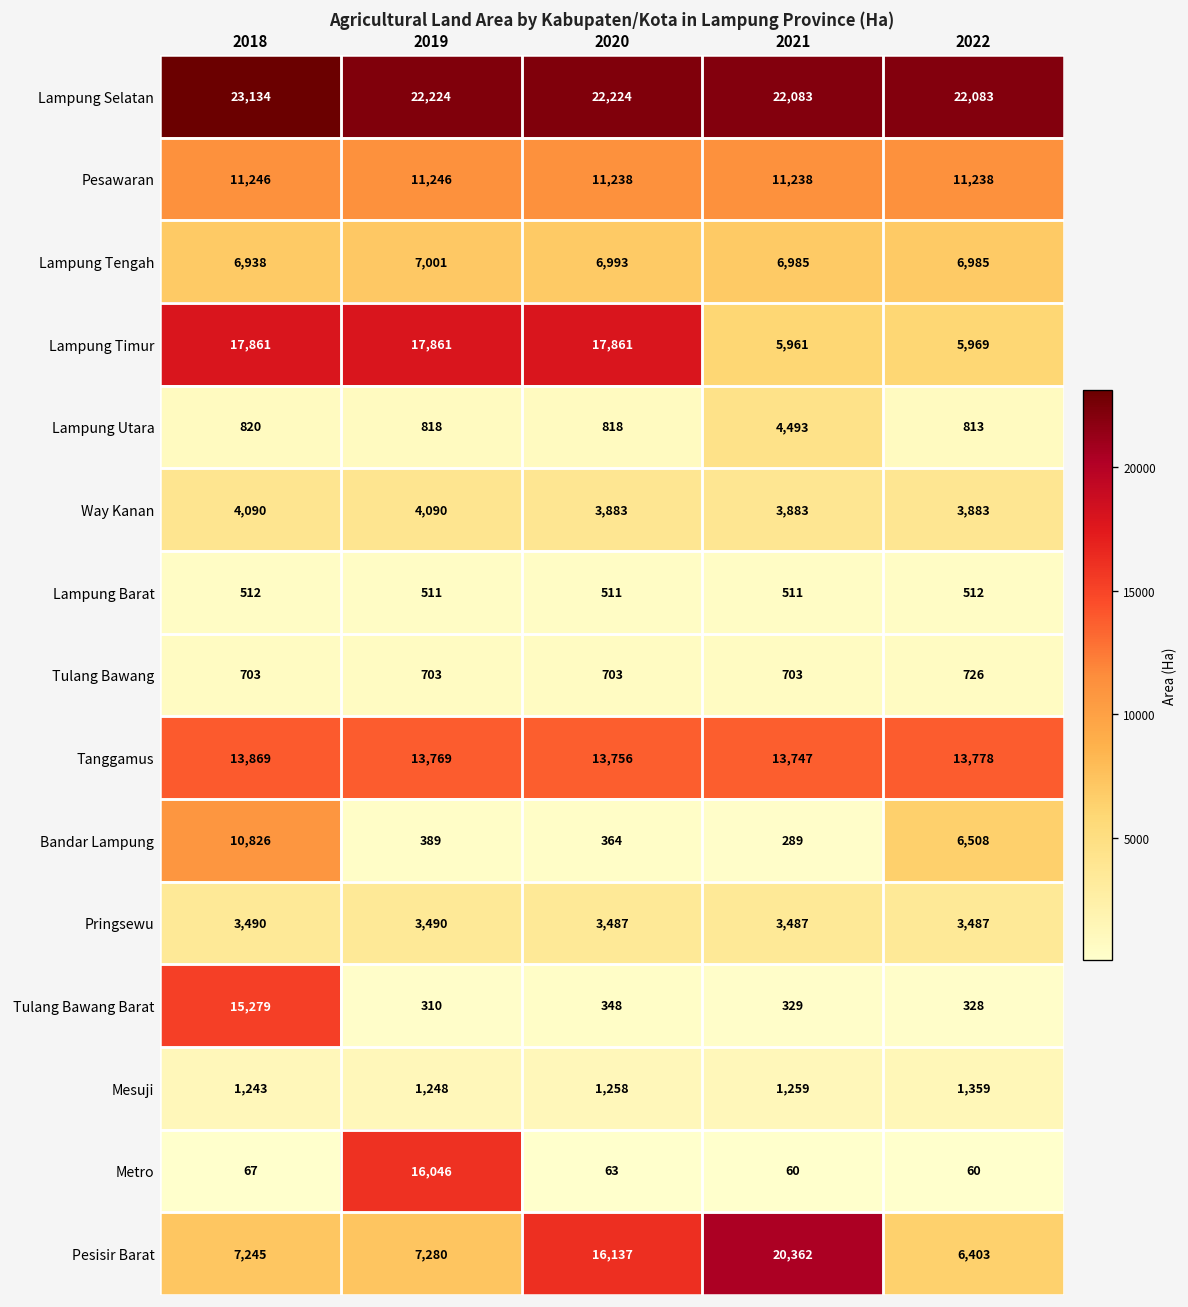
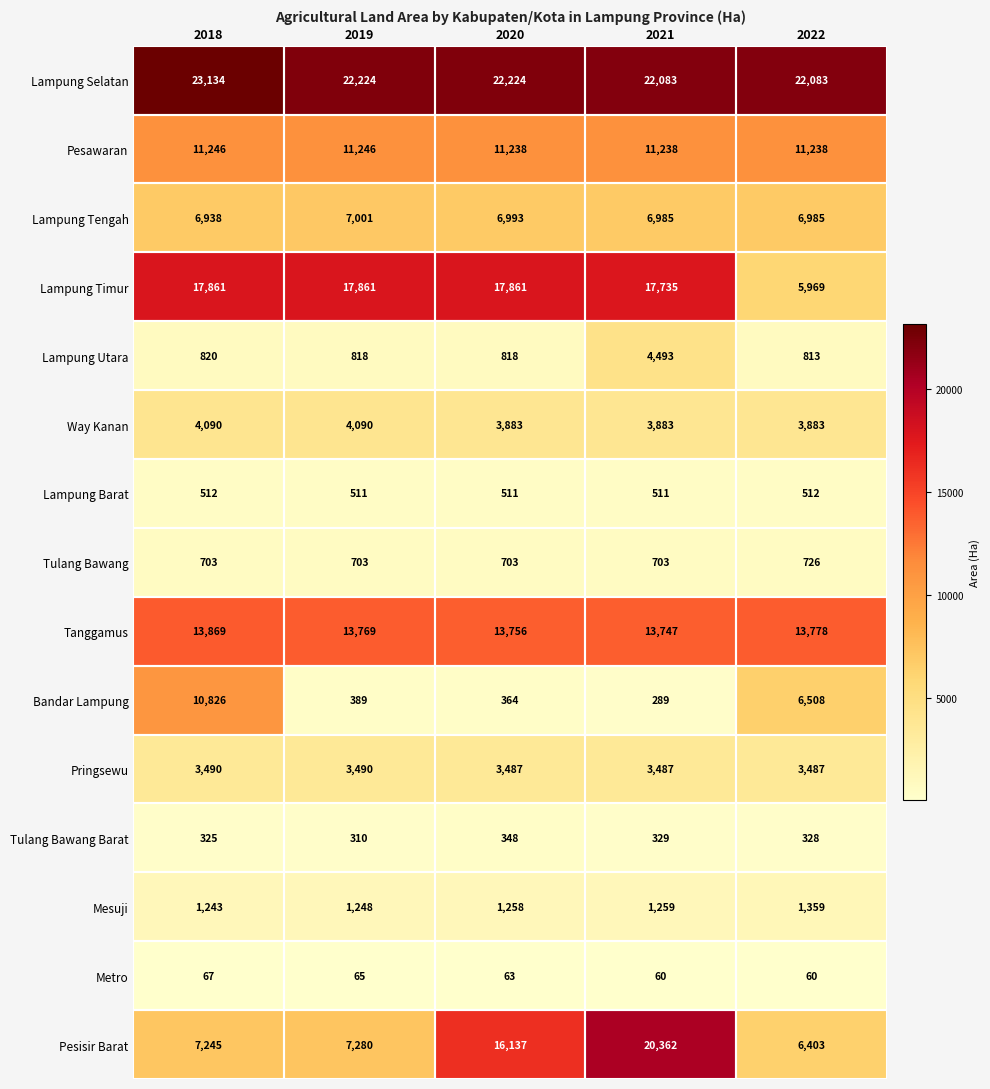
  {
    "Lampung Selatan": {
      "2018": "23,134",
      "2019": "22,224",
      "2020": "22,224",
      "2021": "22,083",
      "2022": "22,083"
    },
    "Pesawaran": {
      "2018": "11,246",
      "2019": "11,246",
      "2020": "11,238",
      "2021": "11,238",
      "2022": "11,238"
    },
    "Lampung Tengah": {
      "2018": "6,938",
      "2019": "7,001",
      "2020": "6,993",
      "2021": "6,985",
      "2022": "6,985"
    },
    "Lampung Timur": {
      "2018": "17,861",
      "2019": "17,861",
      "2020": "17,861",
-     "2021": "5,961",
+     "2021": "17,735",
      "2022": "5,969"
    },
    "Lampung Utara": {
      "2018": "820",
      "2019": "818",
      "2020": "818",
      "2021": "4,493",
      "2022": "813"
    },
    "Way Kanan": {
      "2018": "4,090",
      "2019": "4,090",
      "2020": "3,883",
      "2021": "3,883",
      "2022": "3,883"
    },
    "Lampung Barat": {
      "2018": "512",
      "2019": "511",
      "2020": "511",
      "2021": "511",
      "2022": "512"
    },
    "Tulang Bawang": {
      "2018": "703",
      "2019": "703",
      "2020": "703",
      "2021": "703",
      "2022": "726"
    },
    "Tanggamus": {
      "2018": "13,869",
      "2019": "13,769",
      "2020": "13,756",
      "2021": "13,747",
      "2022": "13,778"
    },
    "Bandar Lampung": {
      "2018": "10,826",
      "2019": "389",
      "2020": "364",
      "2021": "289",
      "2022": "6,508"
    },
    "Pringsewu": {
      "2018": "3,490",
      "2019": "3,490",
      "2020": "3,487",
      "2021": "3,487",
      "2022": "3,487"
    },
    "Tulang Bawang Barat": {
-     "2018": "15,279",
+     "2018": "325",
      "2019": "310",
      "2020": "348",
      "2021": "329",
      "2022": "328"
    },
    "Mesuji": {
      "2018": "1,243",
      "2019": "1,248",
      "2020": "1,258",
      "2021": "1,259",
      "2022": "1,359"
    },
    "Metro": {
      "2018": "67",
-     "2019": "16,046",
+     "2019": "65",
      "2020": "63",
      "2021": "60",
      "2022": "60"
    },
    "Pesisir Barat": {
      "2018": "7,245",
      "2019": "7,280",
      "2020": "16,137",
      "2021": "20,362",
      "2022": "6,403"
    }
  }
